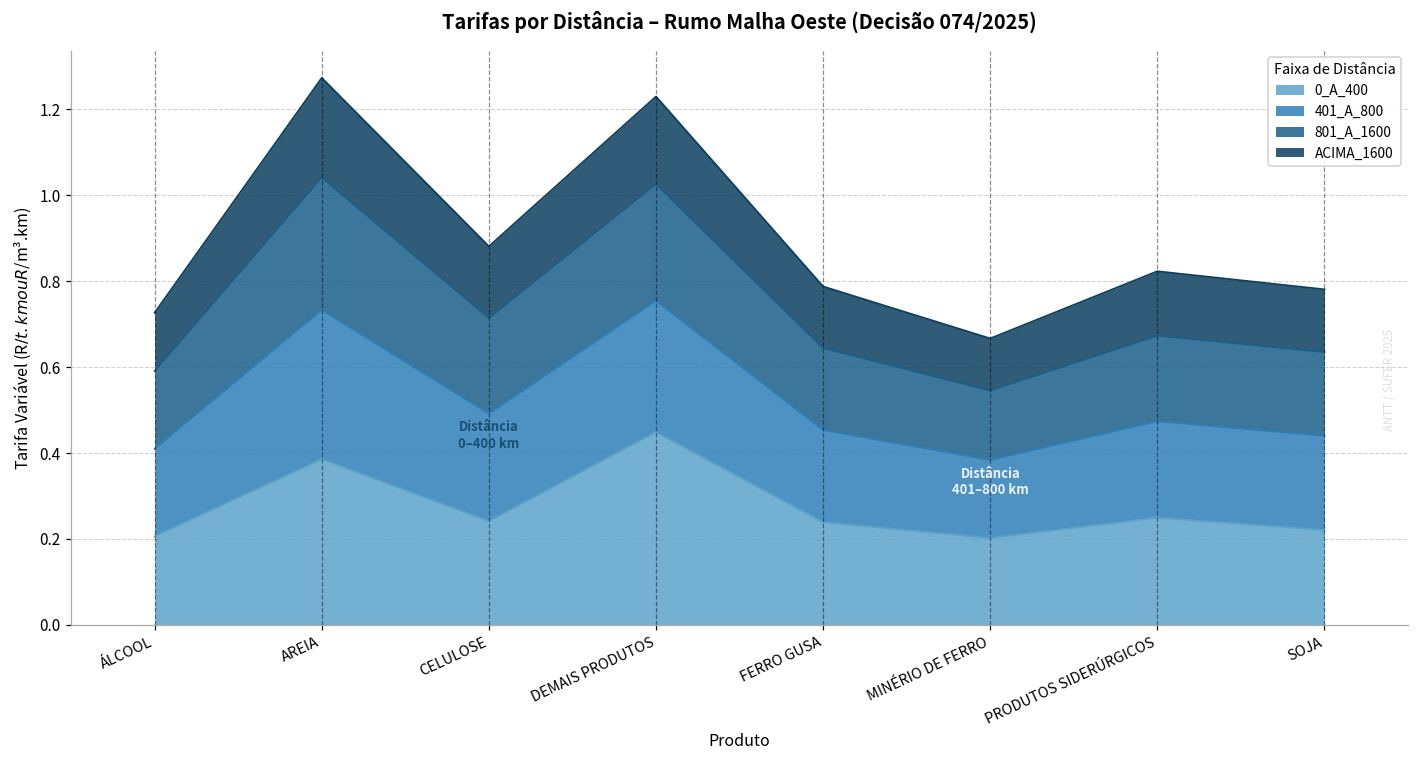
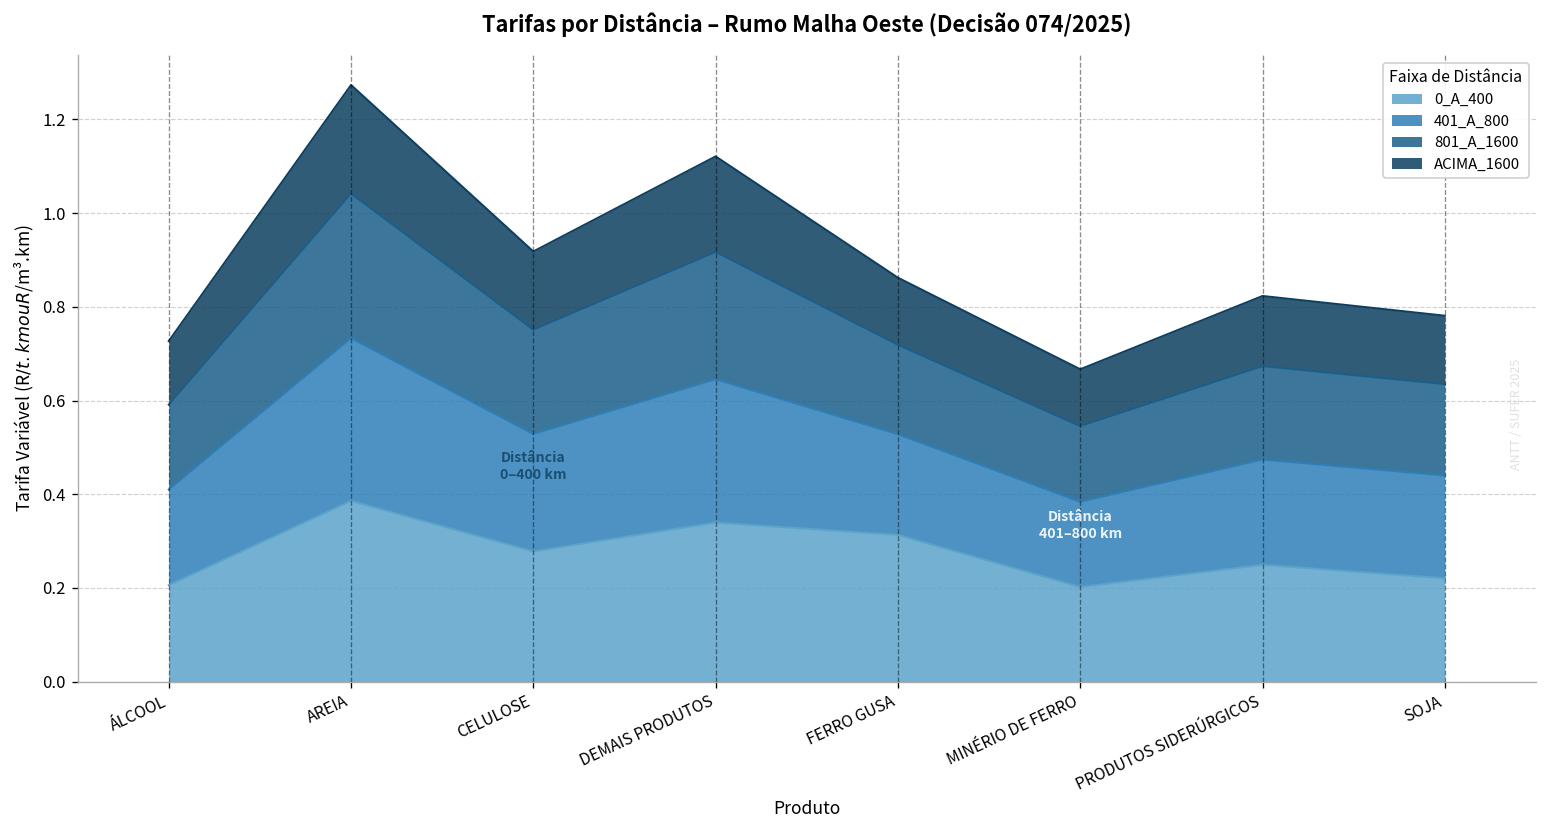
  {
    "0_A_400": {
      "ÁLCOOL": 0.21,
      "AREIA": 0.39,
-     "CELULOSE": 0.24,
-     "DEMAIS PRODUTOS": 0.45,
-     "FERRO GUSA": 0.24,
+     "CELULOSE": 0.28,
+     "DEMAIS PRODUTOS": 0.34,
+     "FERRO GUSA": 0.31,
      "MINÉRIO DE FERRO": 0.20,
      "PRODUTOS SIDERÚRGICOS": 0.25,
      "SOJA": 0.22
    }
  }
